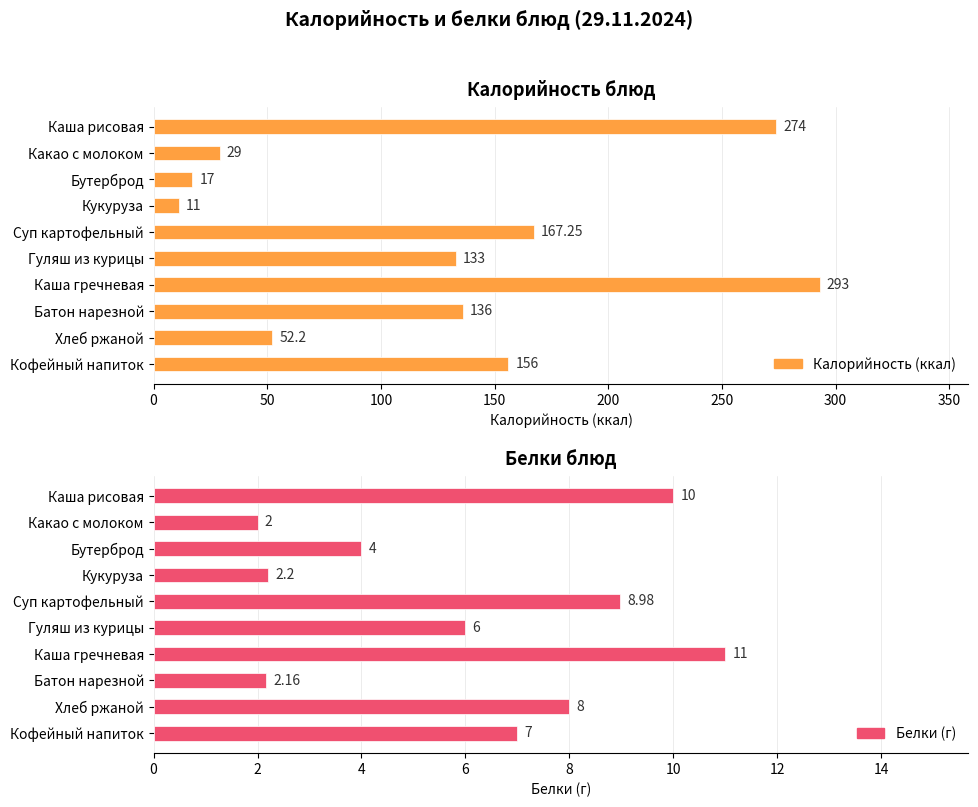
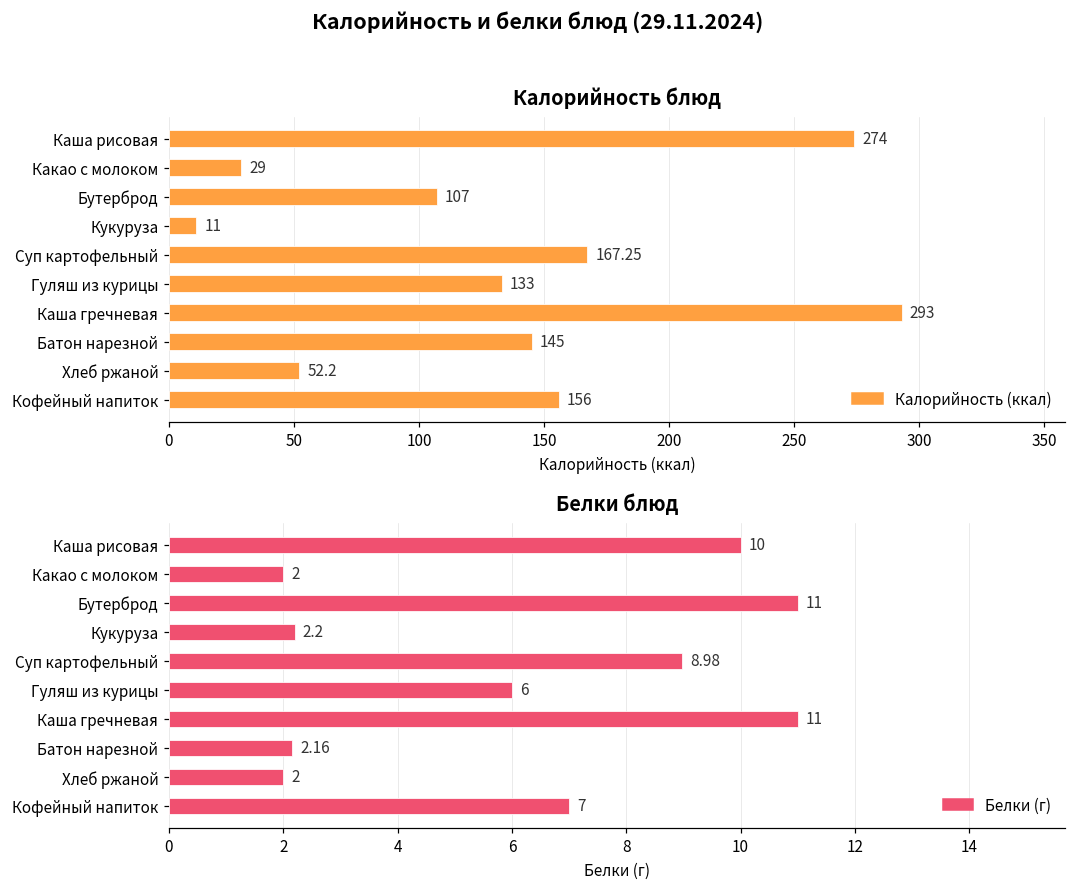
  {
    "Калорийность блюд": {
      "Каша рисовая": 274,
      "Какао с молоком": 29,
-     "Бутерброд": 17,
+     "Бутерброд": 107,
      "Кукуруза": 11,
      "Суп картофельный": 167.25,
      "Гуляш из курицы": 133,
      "Каша гречневая": 293,
-     "Батон нарезной": 136,
+     "Батон нарезной": 145,
      "Хлеб ржаной": 52.2,
      "Кофейный напиток": 156
    },
    "Белки блюд": {
      "Каша рисовая": 10,
      "Какао с молоком": 2,
-     "Бутерброд": 4,
+     "Бутерброд": 11,
      "Кукуруза": 2.2,
      "Суп картофельный": 8.98,
      "Гуляш из курицы": 6,
      "Каша гречневая": 11,
      "Батон нарезной": 2.16,
-     "Хлеб ржаной": 8,
+     "Хлеб ржаной": 2,
      "Кофейный напиток": 7
    }
  }
